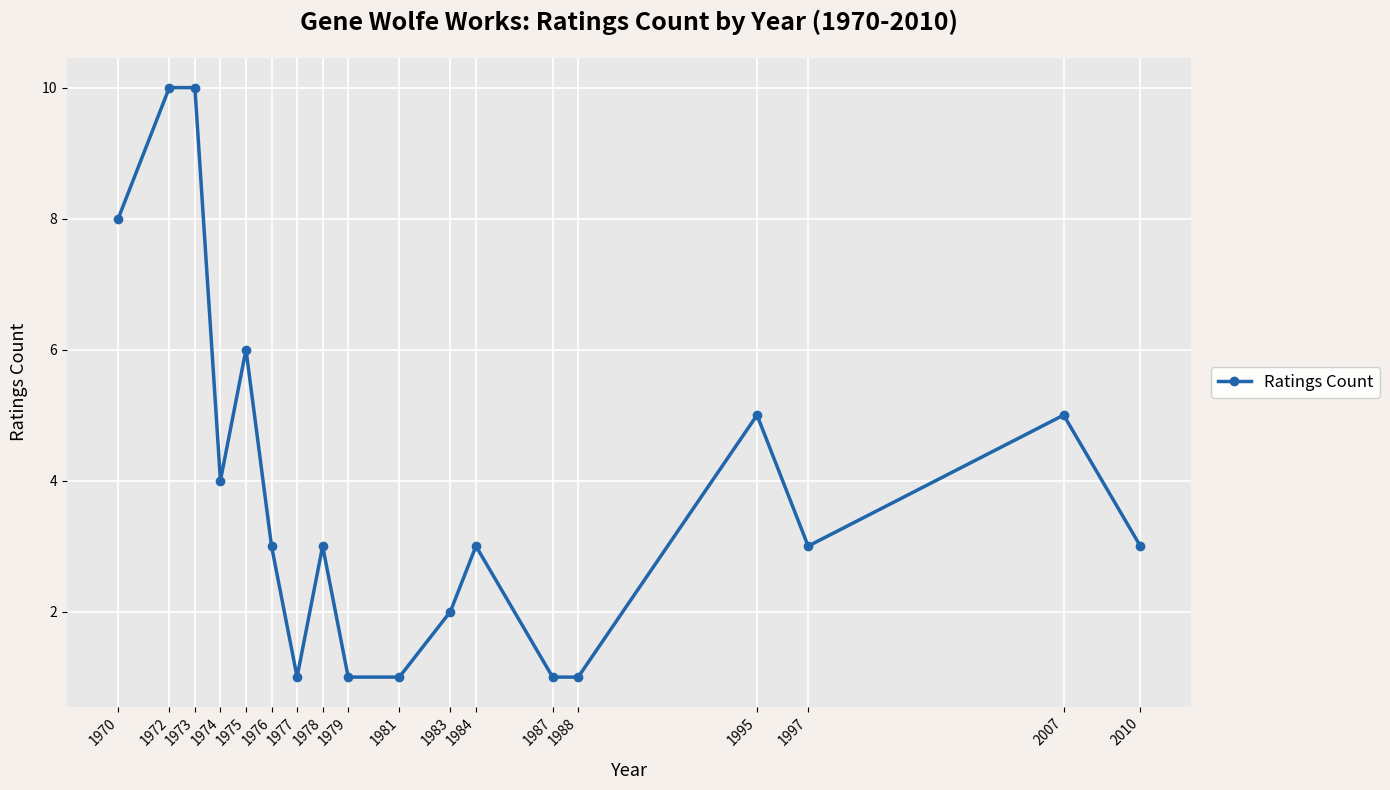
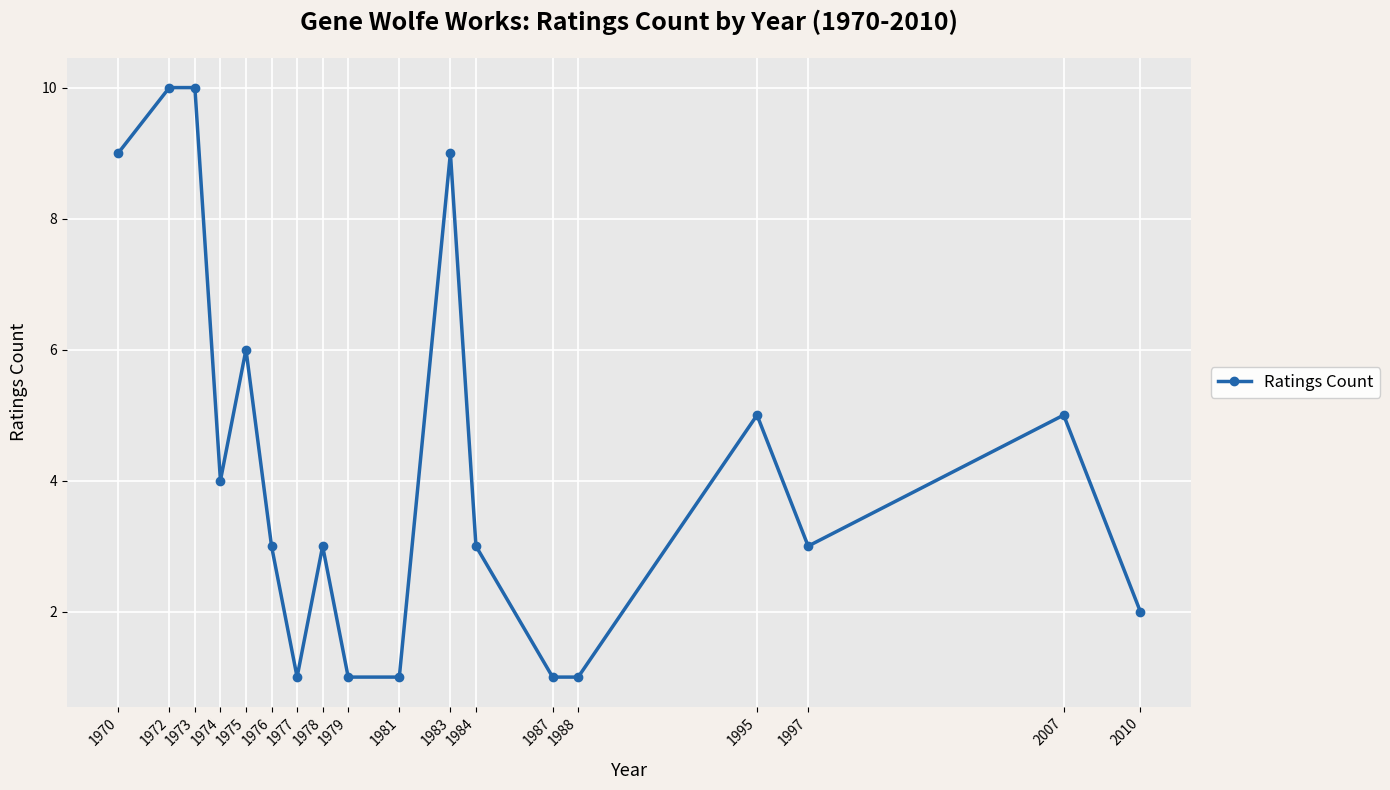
  {
-   "1970": 8,
+   "1970": 9,
    "1972": 10,
    "1973": 10,
    "1974": 4,
    "1975": 6,
    "1976": 3,
    "1977": 1,
    "1978": 3,
    "1979": 1,
    "1981": 1,
-   "1983": 2,
+   "1983": 9,
    "1984": 3,
    "1987": 1,
    "1988": 1,
    "1995": 5,
    "1997": 3,
    "2007": 5,
-   "2010": 3
+   "2010": 2
  }
